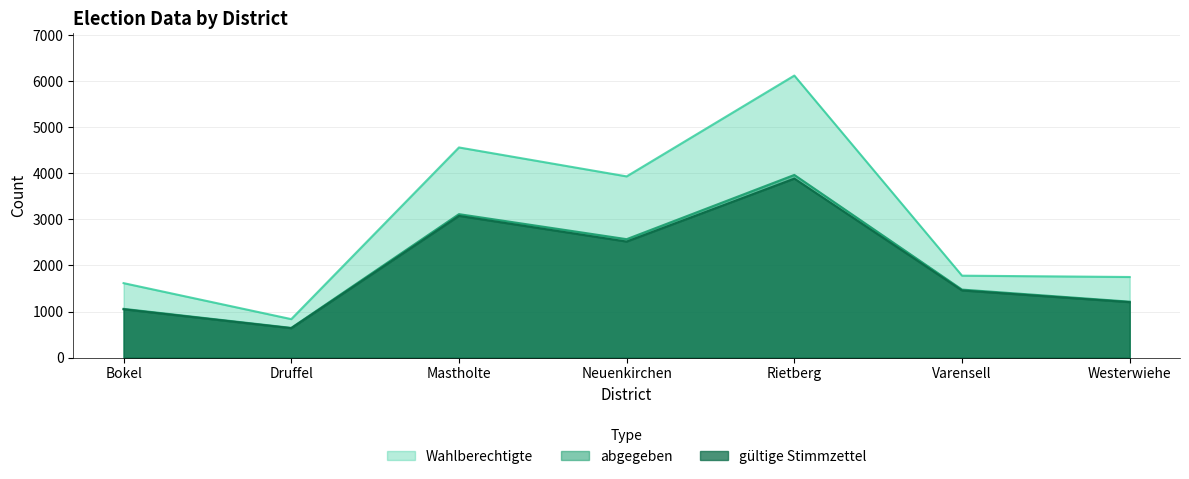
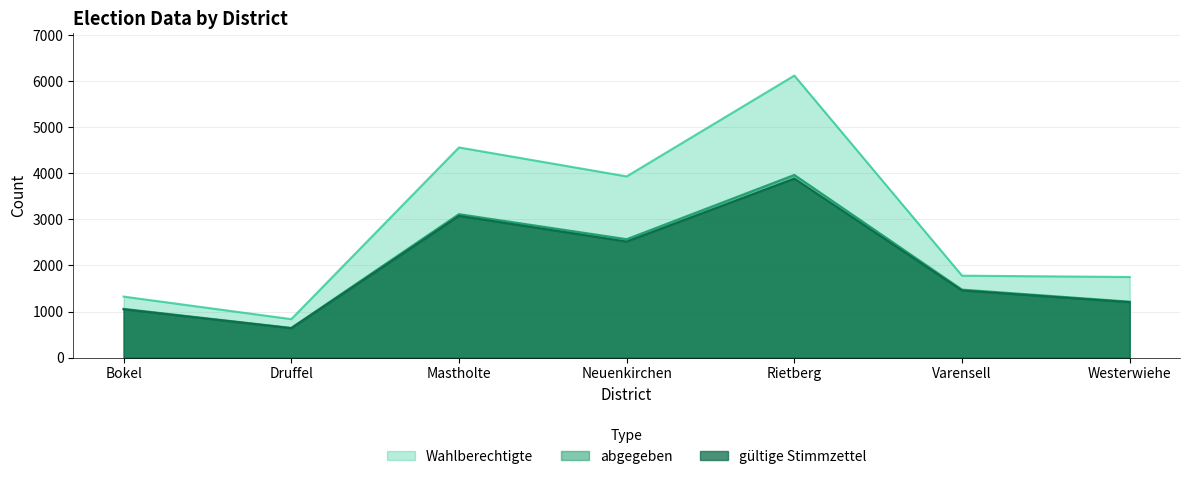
  {
    "Wahlberechtigte": {
-     "Bokel": 1600,
+     "Bokel": 1300,
      "Druffel": 800,
      "Mastholte": 4600,
      "Neuenkirchen": 3900,
      "Rietberg": 6100,
      "Varensell": 1800,
      "Westerwiehe": 1700
    },
    "abgegeben": {
      "Rietberg": 4000
    },
    "gültige Stimmzettel": {
      "Rietberg": 3900
    }
  }
